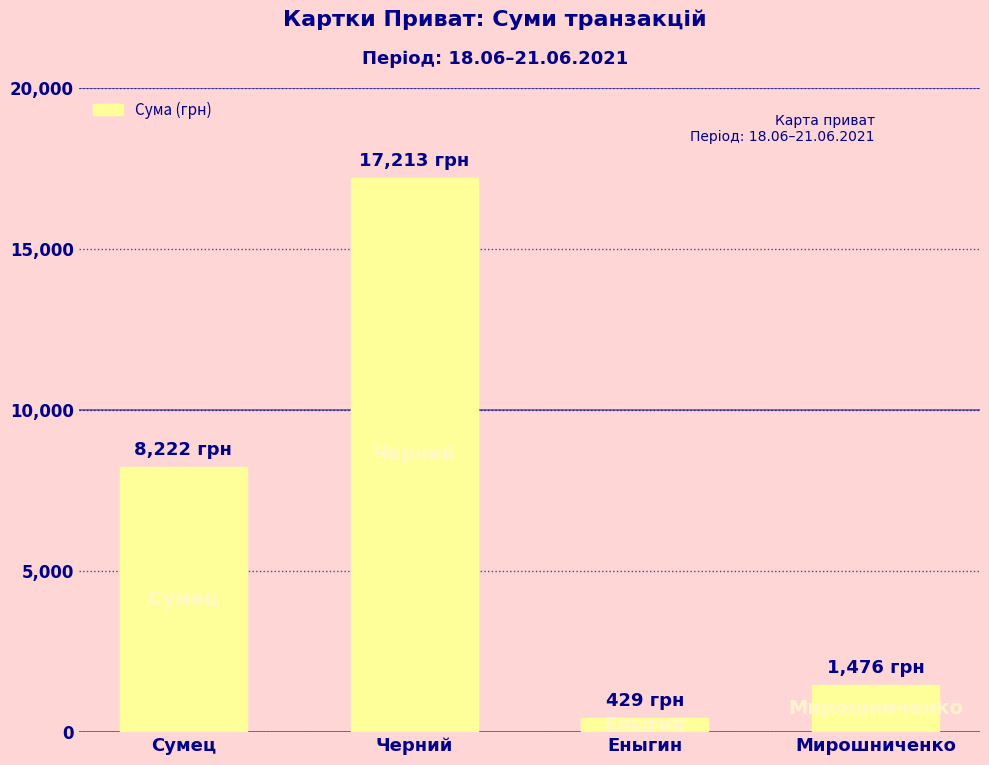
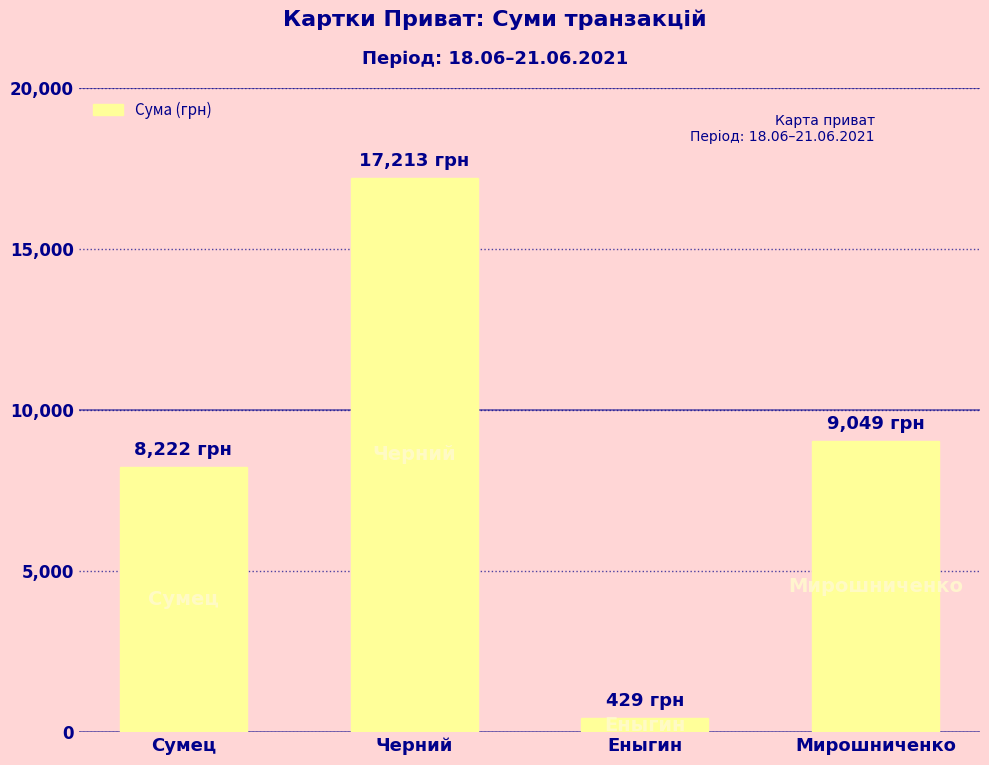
  {
    "Сумец": "8,222",
    "Черний": "17,213",
    "Еныгин": "429",
-   "Мирошниченко": "1,476"
+   "Мирошниченко": "9,049"
  }
